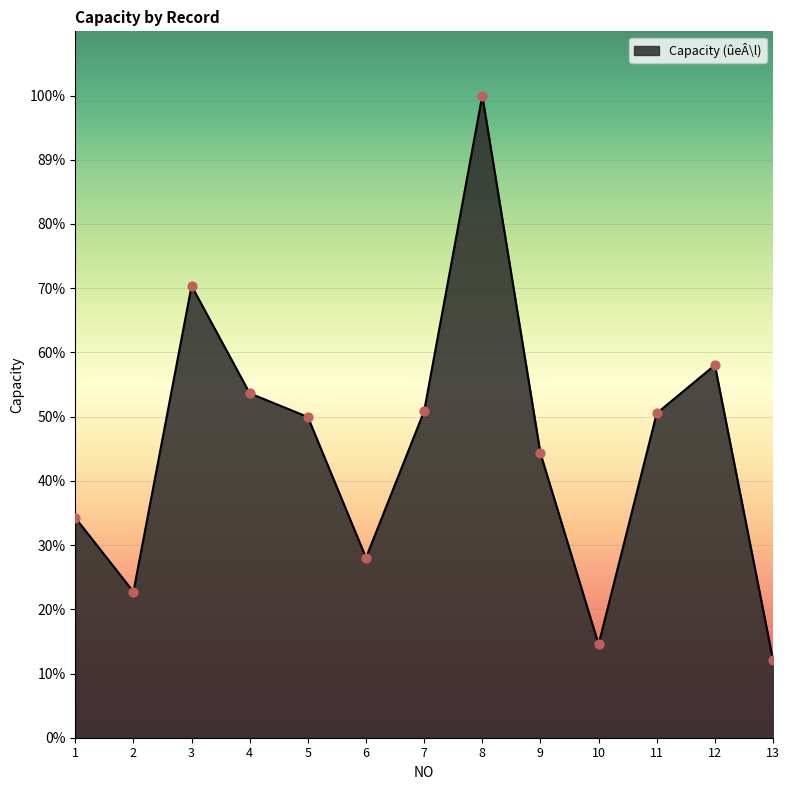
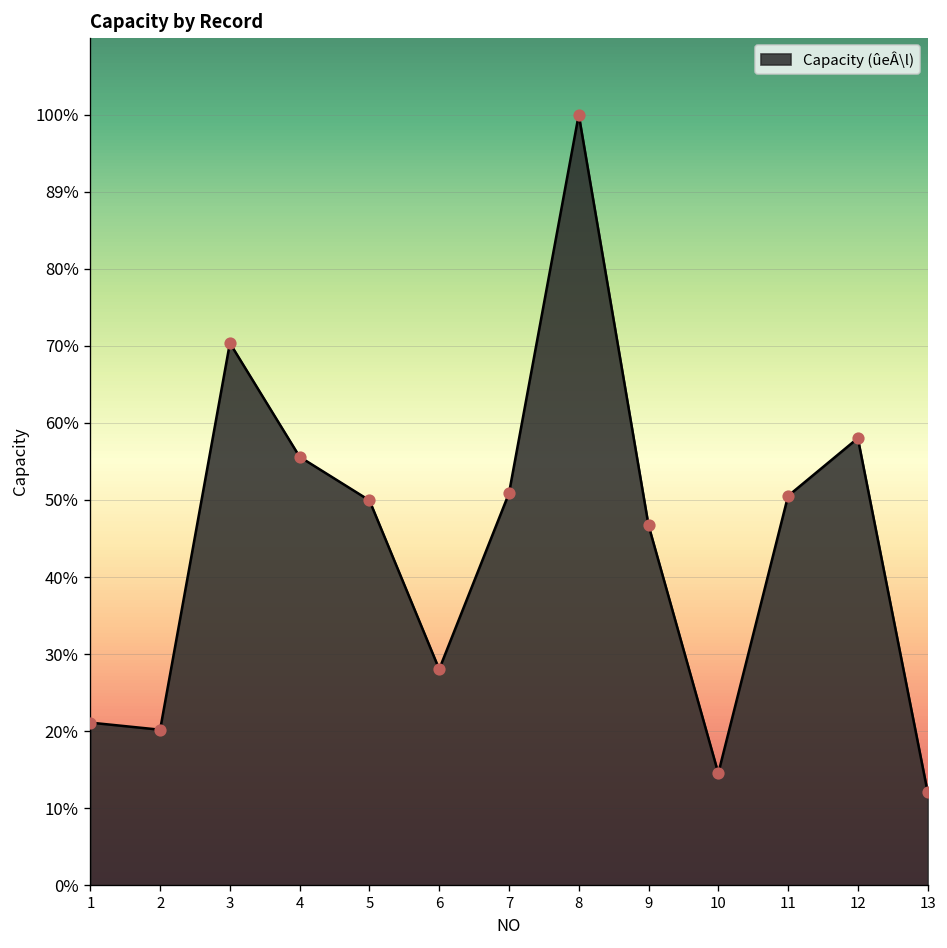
  {
-   "1": "34%",
-   "2": "23%",
+   "1": "21%",
+   "2": "20%",
    "3": "70%",
-   "4": "54%",
+   "4": "56%",
    "5": "50%",
    "6": "28%",
    "7": "51%",
    "8": "100%",
-   "9": "44%",
+   "9": "47%",
    "10": "15%",
    "11": "51%",
    "12": "58%",
    "13": "12%"
  }
